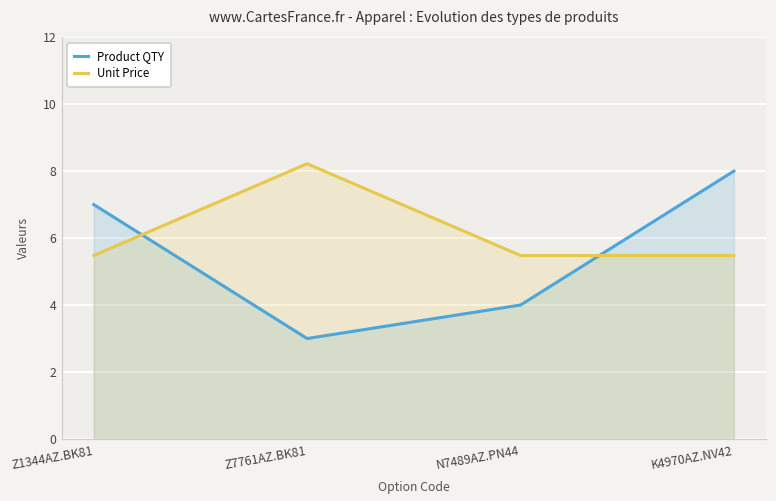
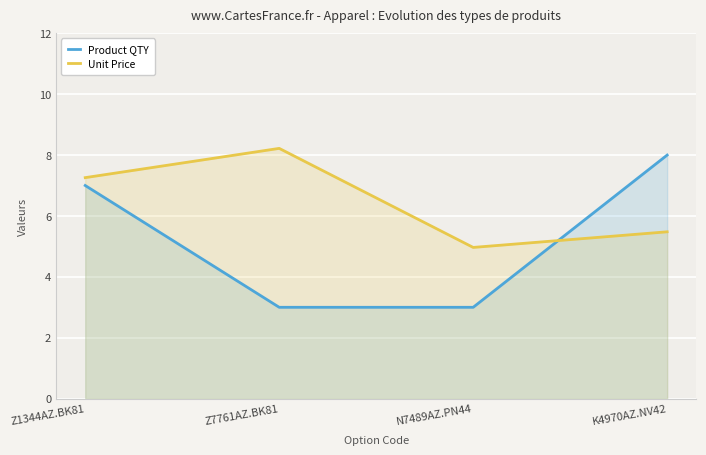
  {
    "Product QTY": {
      "Z1344AZ.BK81": 7,
      "Z7761AZ.BK81": 3,
-     "N7489AZ.PN44": 4,
+     "N7489AZ.PN44": 3,
      "K4970AZ.NV42": 8
    },
    "Unit Price": {
-     "Z1344AZ.BK81": 5.5,
+     "Z1344AZ.BK81": 7.3,
      "Z7761AZ.BK81": 8.2,
-     "N7489AZ.PN44": 5.5,
+     "N7489AZ.PN44": 5.0,
      "K4970AZ.NV42": 5.5
    }
  }
